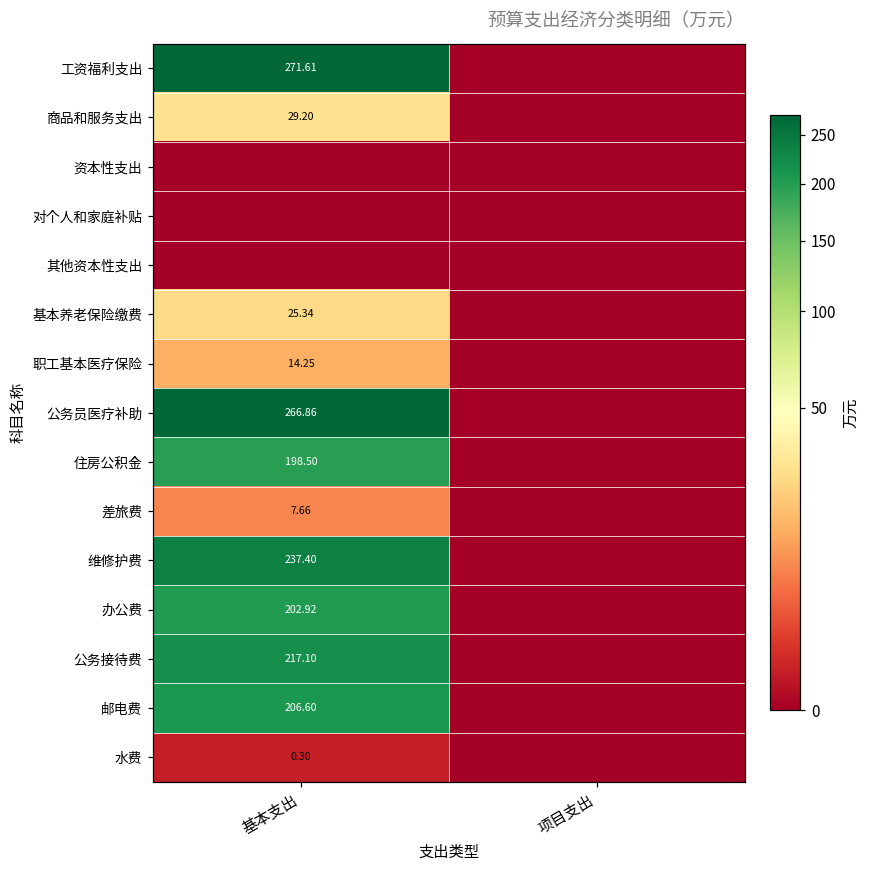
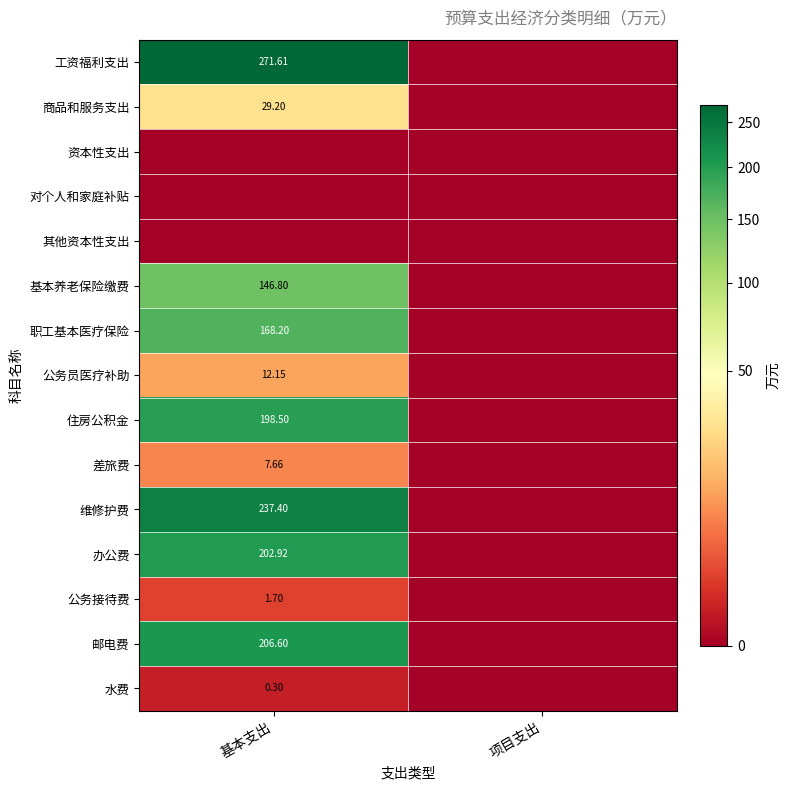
  {
    "工资福利支出": {
      "基本支出": 271.61
    },
    "商品和服务支出": {
      "基本支出": 29.20
    },
    "基本养老保险缴费": {
-     "基本支出": 25.34
+     "基本支出": 146.80
    },
    "职工基本医疗保险": {
-     "基本支出": 14.25
+     "基本支出": 168.20
    },
    "公务员医疗补助": {
-     "基本支出": 266.86
+     "基本支出": 12.15
    },
    "住房公积金": {
      "基本支出": 198.50
    },
    "差旅费": {
      "基本支出": 7.66
    },
    "维修护费": {
      "基本支出": 237.40
    },
    "办公费": {
      "基本支出": 202.92
    },
    "公务接待费": {
-     "基本支出": 217.10
+     "基本支出": 1.70
    },
    "邮电费": {
      "基本支出": 206.60
    },
    "水费": {
      "基本支出": 0.30
    }
  }
